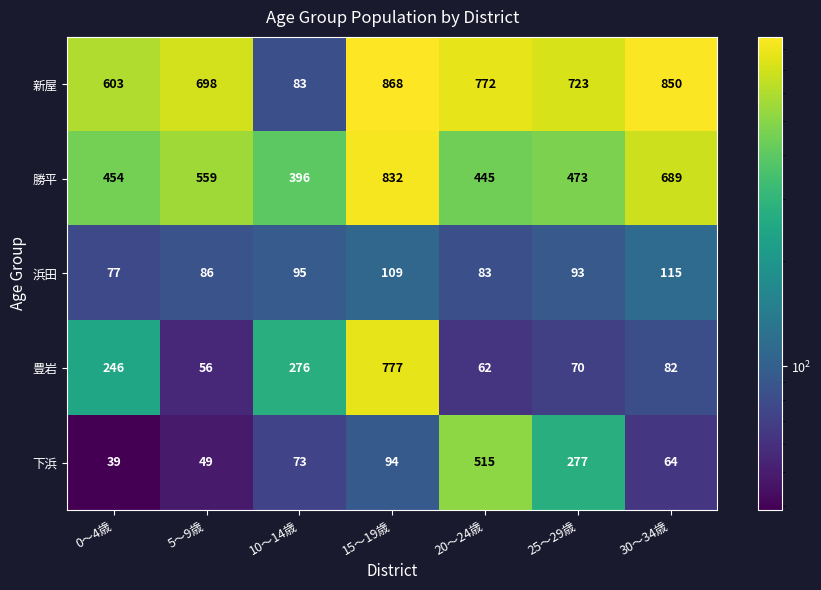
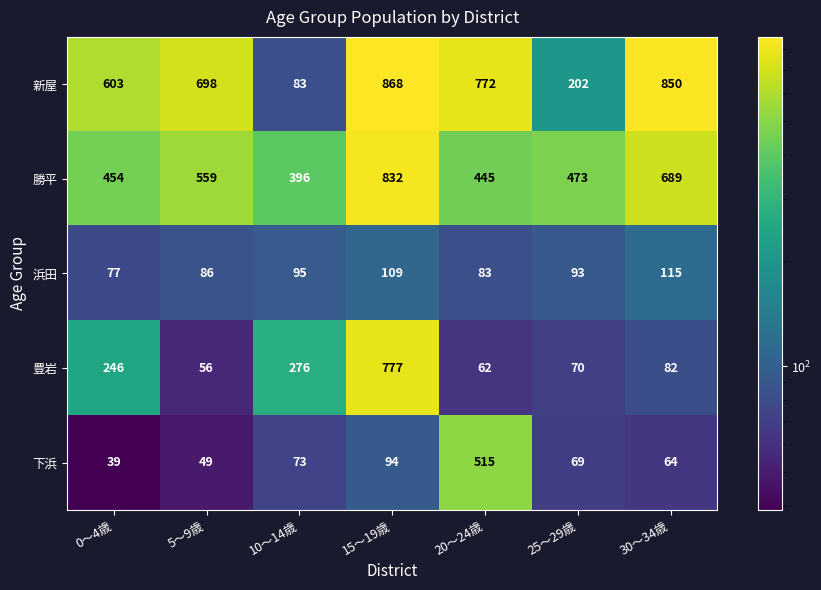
  {
    "新屋": {
      "0～4歳": 603,
      "5～9歳": 698,
      "10～14歳": 83,
      "15～19歳": 868,
      "20～24歳": 772,
-     "25～29歳": 723,
+     "25～29歳": 202,
      "30～34歳": 850
    },
    "勝平": {
      "0～4歳": 454,
      "5～9歳": 559,
      "10～14歳": 396,
      "15～19歳": 832,
      "20～24歳": 445,
      "25～29歳": 473,
      "30～34歳": 689
    },
    "浜田": {
      "0～4歳": 77,
      "5～9歳": 86,
      "10～14歳": 95,
      "15～19歳": 109,
      "20～24歳": 83,
      "25～29歳": 93,
      "30～34歳": 115
    },
    "豊岩": {
      "0～4歳": 246,
      "5～9歳": 56,
      "10～14歳": 276,
      "15～19歳": 777,
      "20～24歳": 62,
      "25～29歳": 70,
      "30～34歳": 82
    },
    "下浜": {
      "0～4歳": 39,
      "5～9歳": 49,
      "10～14歳": 73,
      "15～19歳": 94,
      "20～24歳": 515,
-     "25～29歳": 277,
+     "25～29歳": 69,
      "30～34歳": 64
    }
  }
